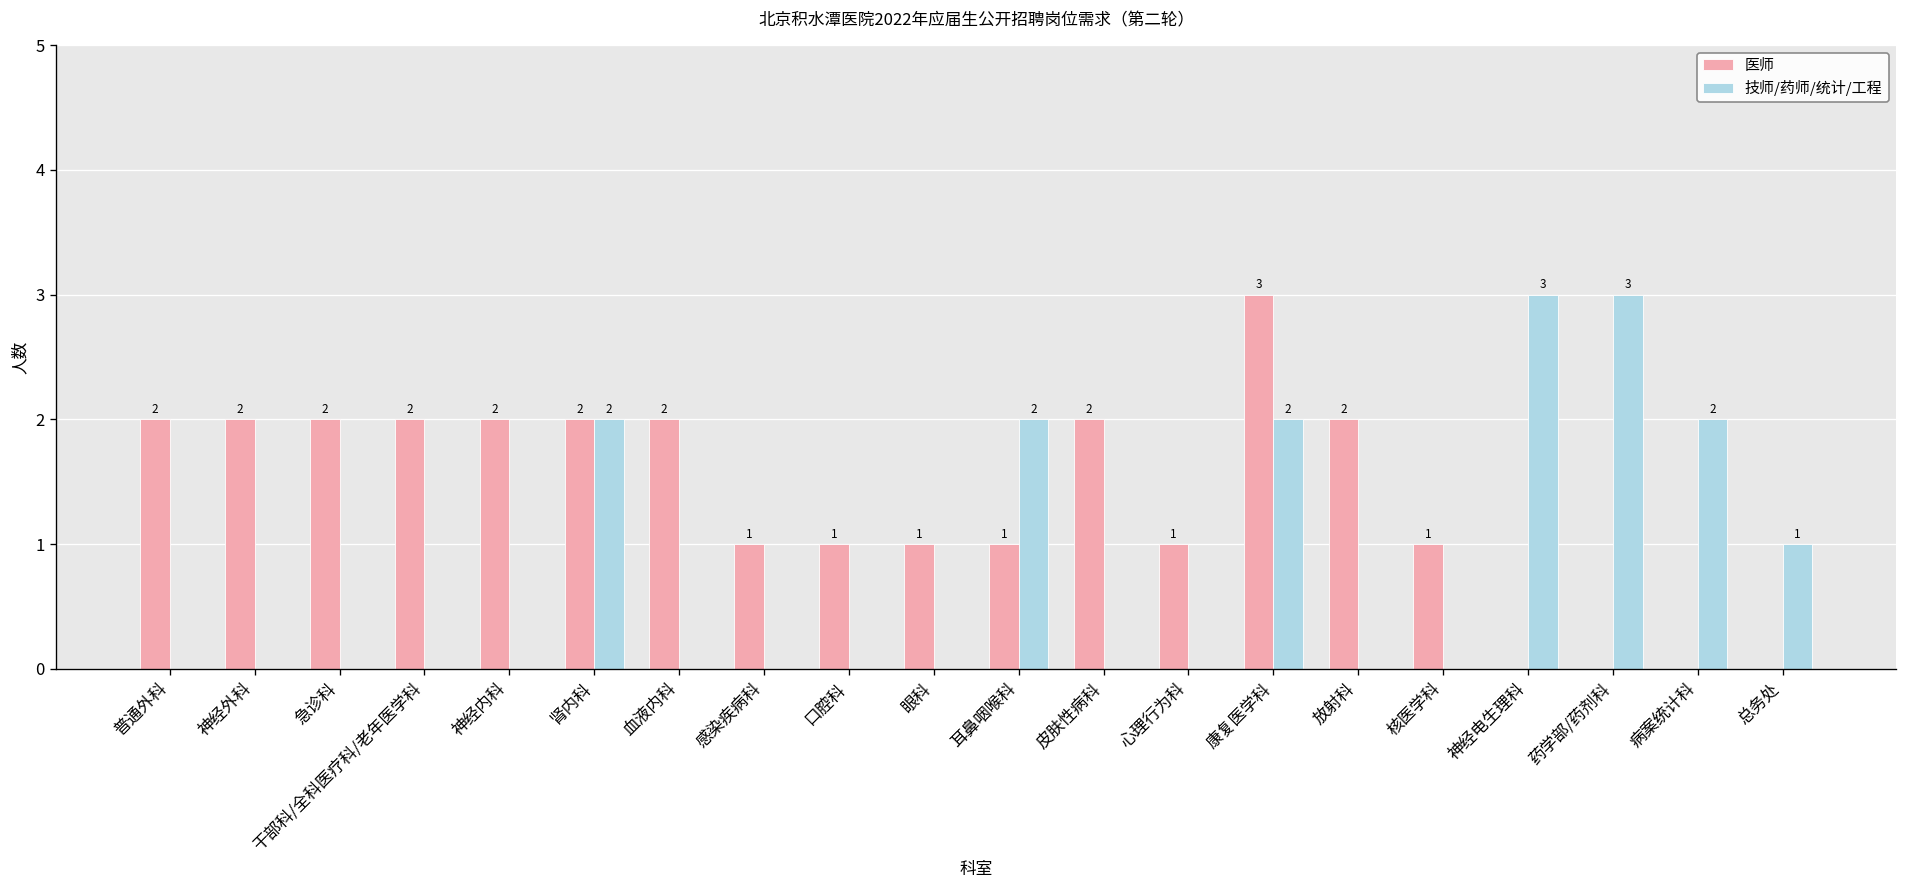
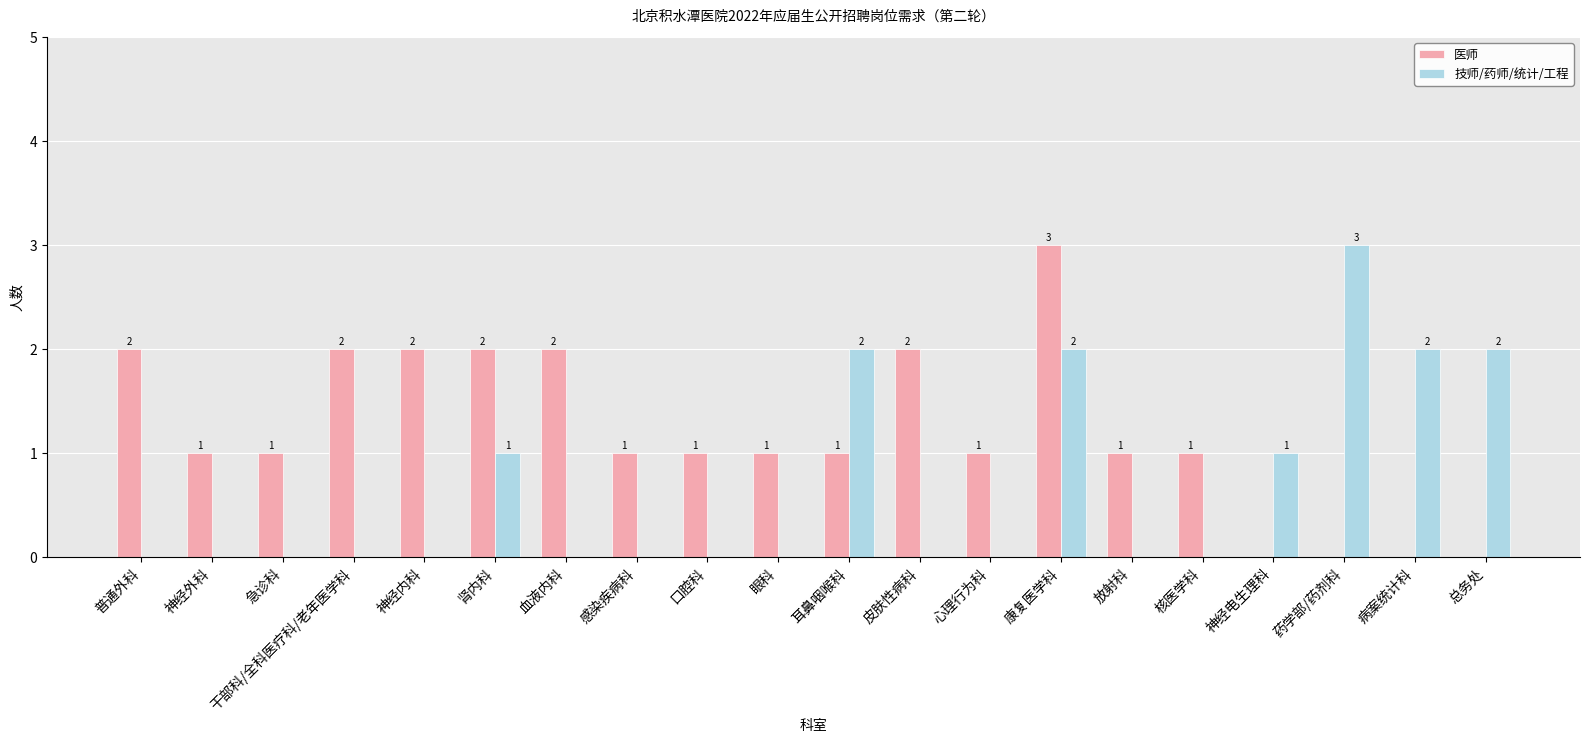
  {
    "医师": {
      "普通外科": 2,
-     "神经外科": 2,
-     "急诊科": 2,
+     "神经外科": 1,
+     "急诊科": 1,
      "干部科/全科医疗科/老年医学科": 2,
      "神经内科": 2,
      "肾内科": 2,
      "血液内科": 2,
      "感染疾病科": 1,
      "口腔科": 1,
      "眼科": 1,
      "耳鼻咽喉科": 1,
      "皮肤性病科": 2,
      "心理行为科": 1,
      "康复医学科": 3,
-     "放射科": 2,
+     "放射科": 1,
      "核医学科": 1
    },
    "技师/药师/统计/工程": {
-     "肾内科": 2,
+     "肾内科": 1,
      "耳鼻咽喉科": 2,
      "康复医学科": 2,
-     "神经电生理科": 3,
+     "神经电生理科": 1,
      "药学部/药剂科": 3,
      "病案统计科": 2,
-     "总务处": 1
+     "总务处": 2
    }
  }
